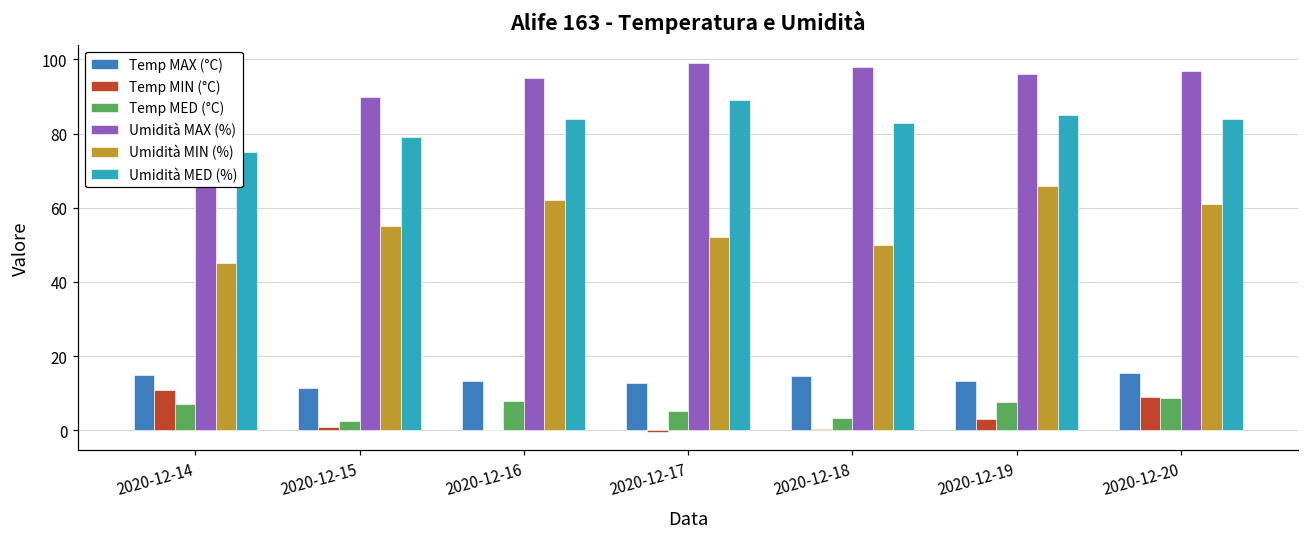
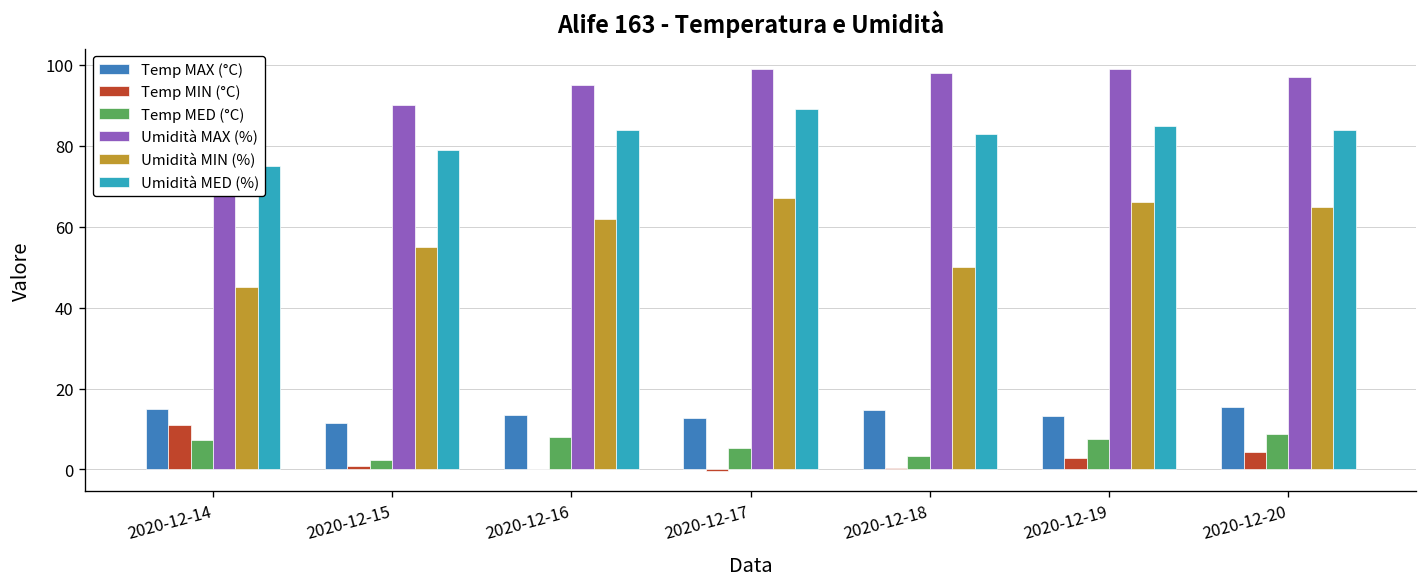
  {
    "Temp MIN (°C)": {
      "2020-12-14": 11,
      "2020-12-15": 1,
      "2020-12-19": 3,
-     "2020-12-20": 9
+     "2020-12-20": 4
    },
    "Temp MED (°C)": {
      "2020-12-14": 7,
      "2020-12-15": 2,
      "2020-12-16": 8,
      "2020-12-17": 5,
      "2020-12-18": 3,
      "2020-12-19": 8,
      "2020-12-20": 9
    },
    "Umidità MAX (%)": {
      "2020-12-15": 90,
      "2020-12-16": 95,
      "2020-12-17": 99,
      "2020-12-18": 98,
-     "2020-12-19": 96,
+     "2020-12-19": 99,
      "2020-12-20": 97
    },
    "Umidità MIN (%)": {
      "2020-12-14": 45,
      "2020-12-15": 55,
      "2020-12-16": 62,
-     "2020-12-17": 52,
+     "2020-12-17": 67,
      "2020-12-18": 50,
      "2020-12-19": 66,
-     "2020-12-20": 61
+     "2020-12-20": 65
    }
  }
